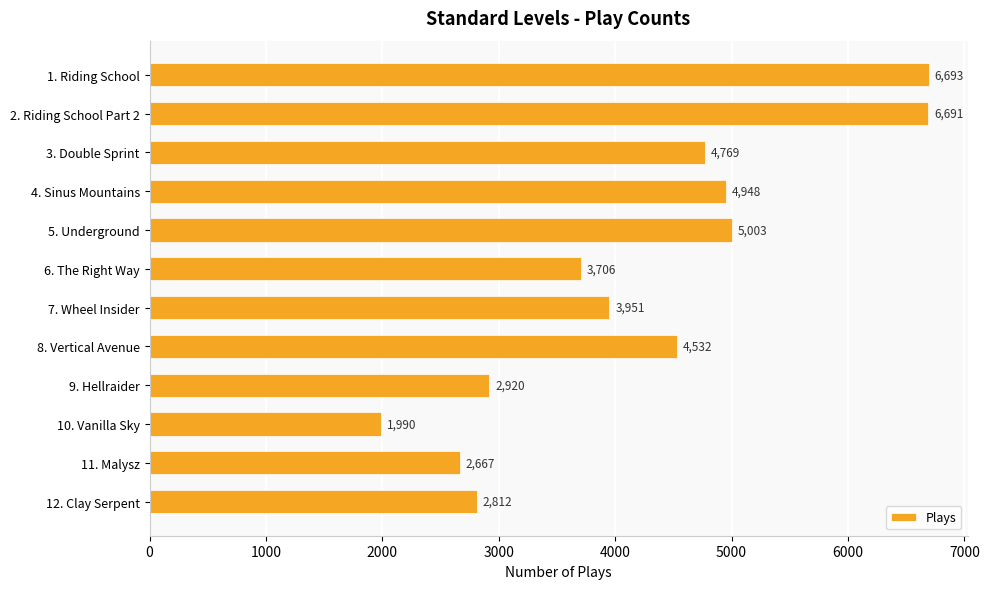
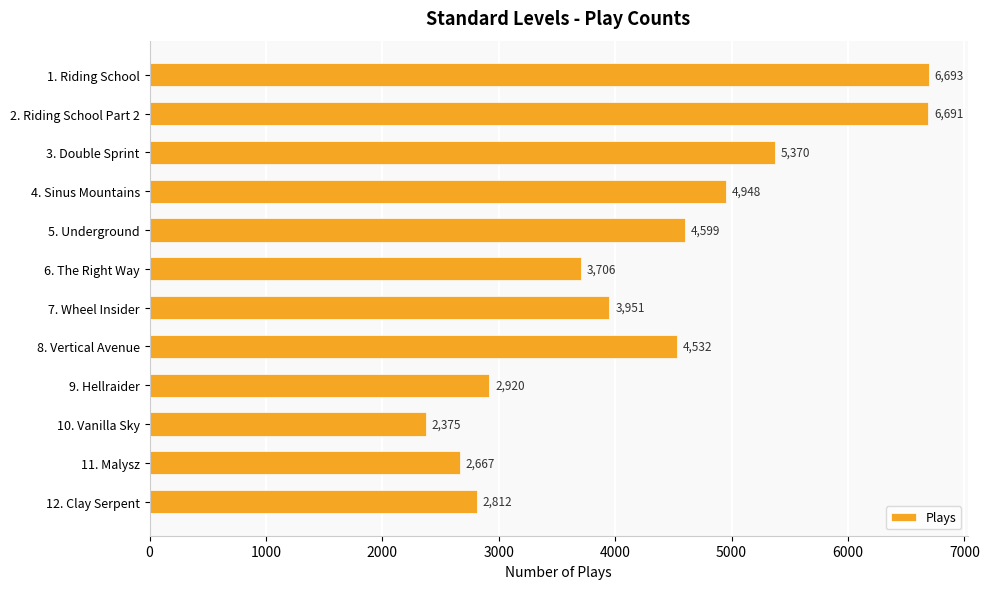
  {
    "1. Riding School": "6,693",
    "2. Riding School Part 2": "6,691",
-   "3. Double Sprint": "4,769",
+   "3. Double Sprint": "5,370",
    "4. Sinus Mountains": "4,948",
-   "5. Underground": "5,003",
+   "5. Underground": "4,599",
    "6. The Right Way": "3,706",
    "7. Wheel Insider": "3,951",
    "8. Vertical Avenue": "4,532",
    "9. Hellraider": "2,920",
-   "10. Vanilla Sky": "1,990",
+   "10. Vanilla Sky": "2,375",
    "11. Malysz": "2,667",
    "12. Clay Serpent": "2,812"
  }
